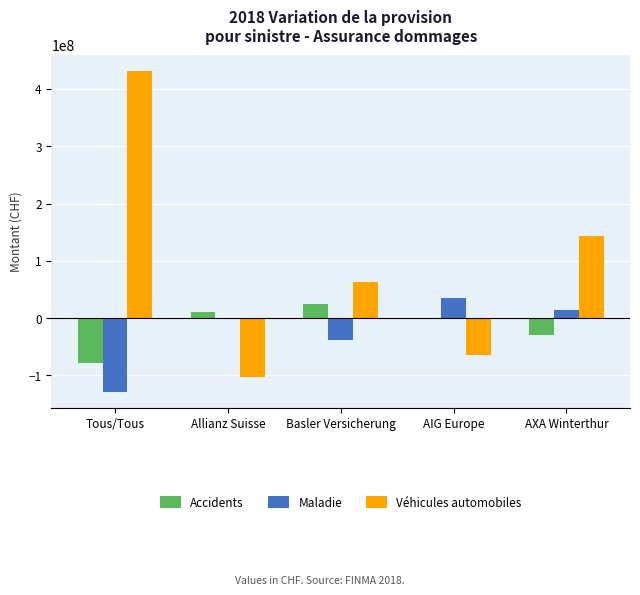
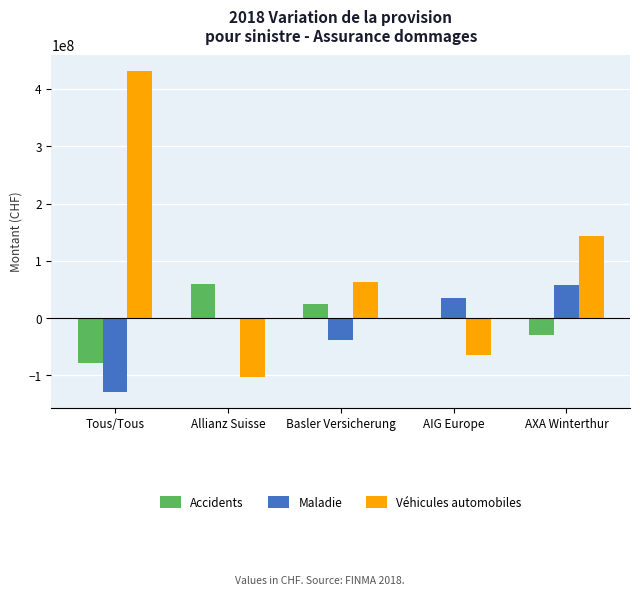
  {
    "Accidents": {
      "Tous/Tous": -80000000,
-     "Allianz Suisse": 10000000,
+     "Allianz Suisse": 60000000,
      "Basler Versicherung": 30000000,
      "AXA Winterthur": -30000000
    },
    "Maladie": {
      "Tous/Tous": -130000000,
      "Basler Versicherung": -40000000,
      "AIG Europe": 30000000,
-     "AXA Winterthur": 10000000
+     "AXA Winterthur": 60000000
    },
    "Véhicules automobiles": {
      "Tous/Tous": 430000000,
      "Allianz Suisse": -100000000,
      "Basler Versicherung": 60000000,
      "AIG Europe": -60000000,
      "AXA Winterthur": 140000000
    }
  }
